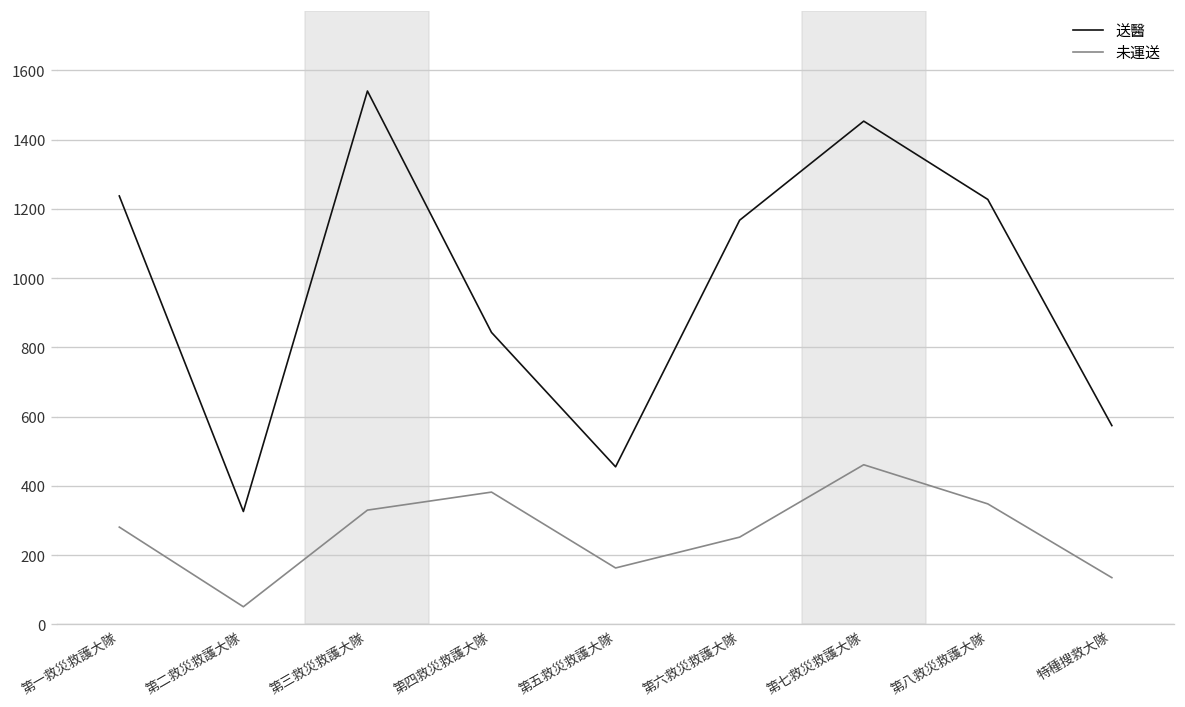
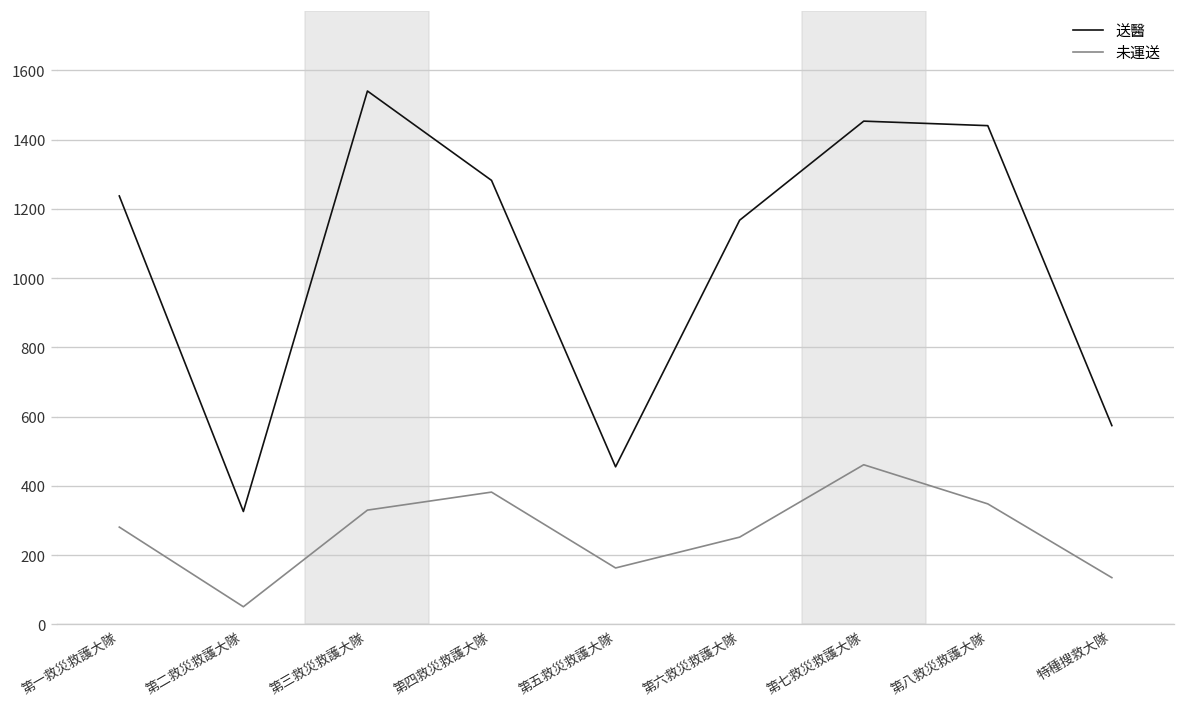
  {
    "送醫": {
      "第一救災救護大隊": 1240,
      "第二救災救護大隊": 330,
      "第三救災救護大隊": 1540,
-     "第四救災救護大隊": 840,
+     "第四救災救護大隊": 1280,
      "第五救災救護大隊": 460,
      "第六救災救護大隊": 1170,
      "第七救災救護大隊": 1450,
-     "第八救災救護大隊": 1230,
+     "第八救災救護大隊": 1440,
      "特種搜救大隊": 570
    },
    "未運送": {
      "第一救災救護大隊": 280,
      "第二救災救護大隊": 50,
      "第三救災救護大隊": 330,
      "第四救災救護大隊": 380,
      "第五救災救護大隊": 160,
      "第六救災救護大隊": 250,
      "第七救災救護大隊": 460,
      "第八救災救護大隊": 350,
      "特種搜救大隊": 140
    }
  }
